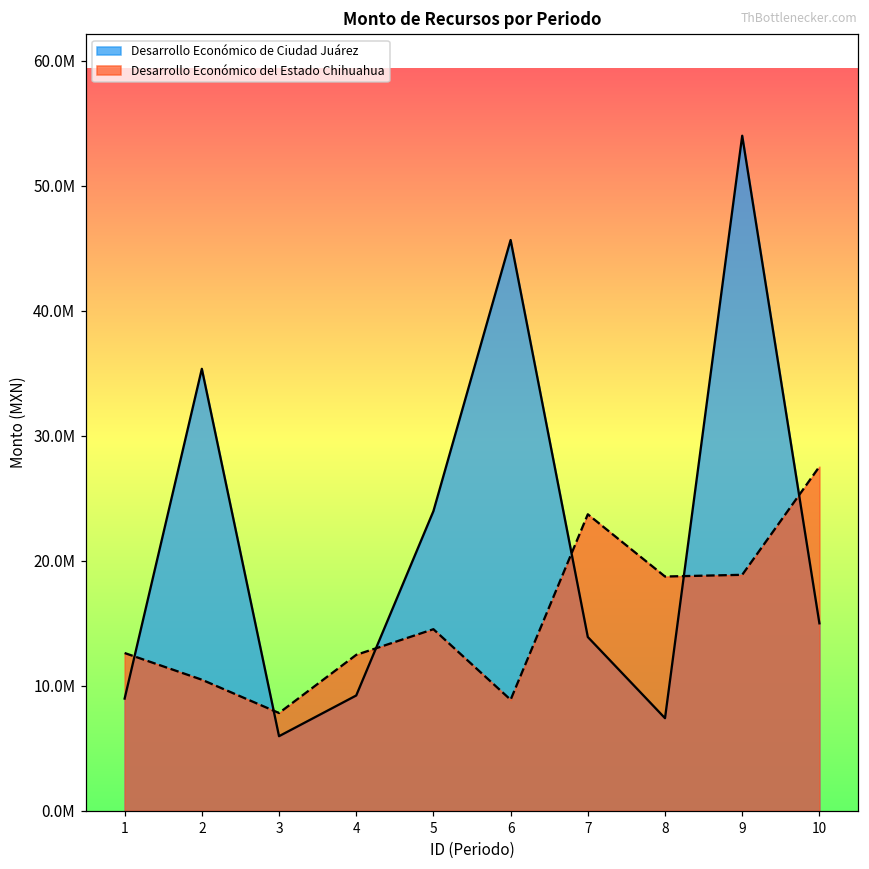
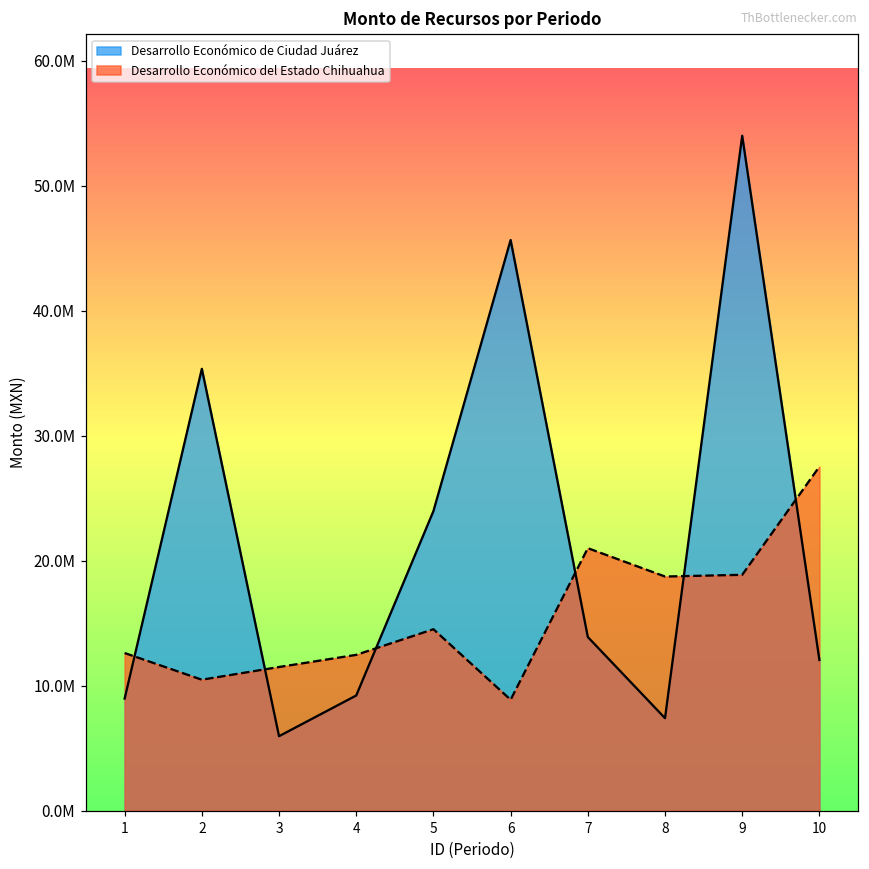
  {
    "Desarrollo Económico de Ciudad Juárez": {
      "1": 9000000,
      "2": 35400000,
      "3": 6000000,
      "4": 9200000,
      "5": 24000000,
      "6": 45700000,
      "7": 13900000,
      "8": 7400000,
      "9": 54000000,
-     "10": 15000000
+     "10": 12100000
    },
    "Desarrollo Económico del Estado Chihuahua": {
      "1": 12600000,
      "2": 10500000,
-     "3": 7800000,
+     "3": 11500000,
      "4": 12500000,
      "5": 14500000,
      "6": 8900000,
-     "7": 23700000,
+     "7": 21000000,
      "8": 18700000,
      "9": 18900000,
      "10": 27500000
    }
  }
